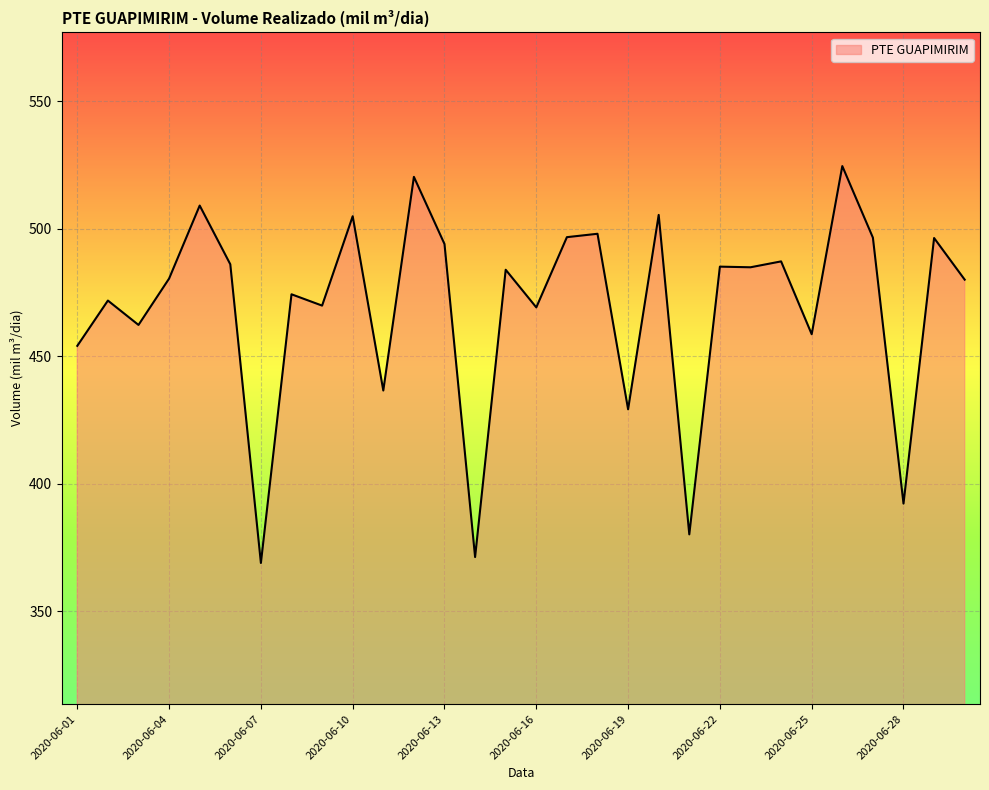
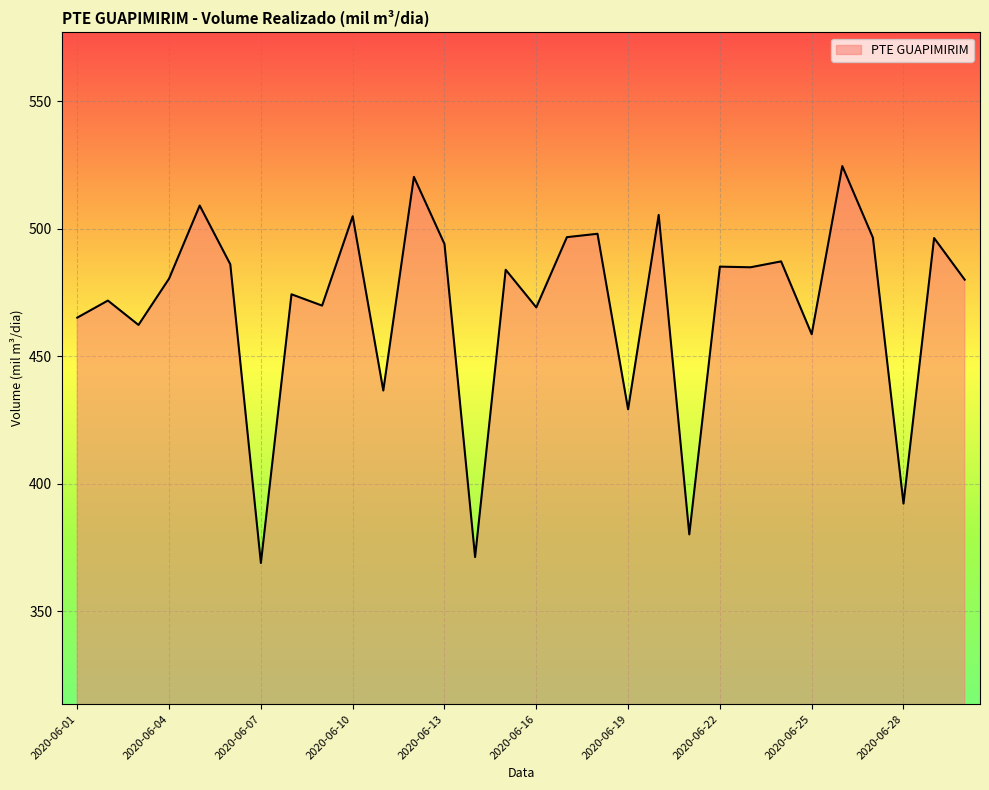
  {
-   "2020-06-01": 454,
+   "2020-06-01": 465,
    "2020-06-04": 480,
    "2020-06-07": 369,
    "2020-06-10": 505,
    "2020-06-13": 494,
    "2020-06-16": 469,
    "2020-06-19": 429,
    "2020-06-22": 485,
    "2020-06-25": 459,
    "2020-06-28": 392
  }
